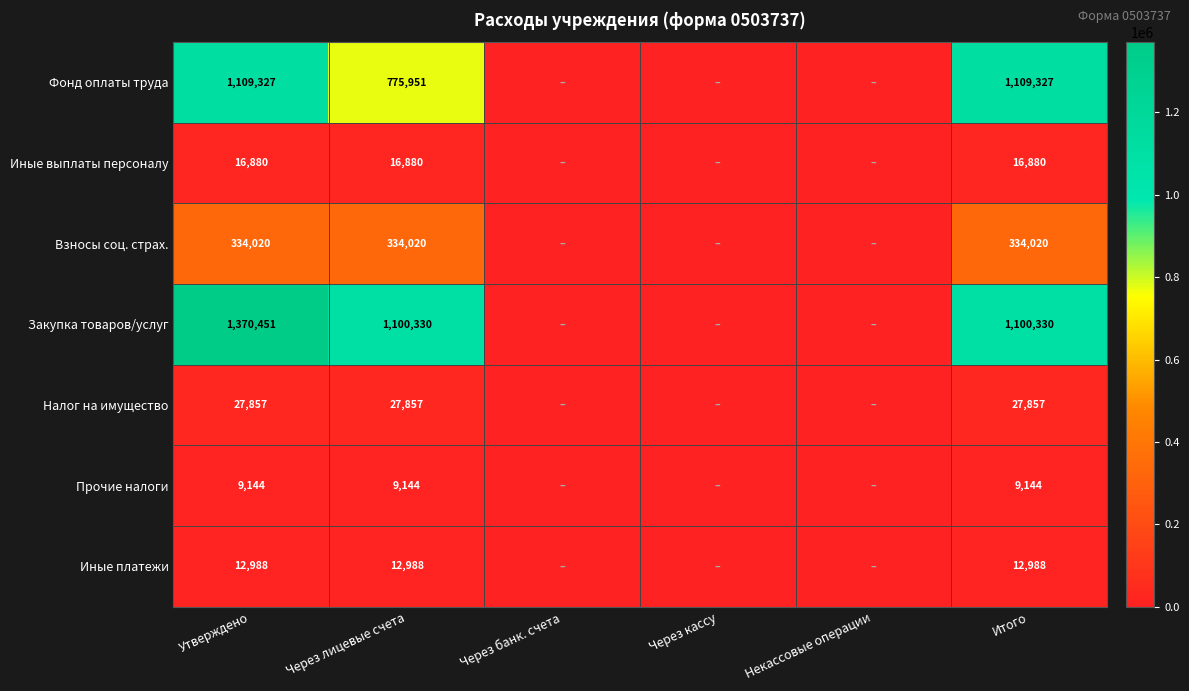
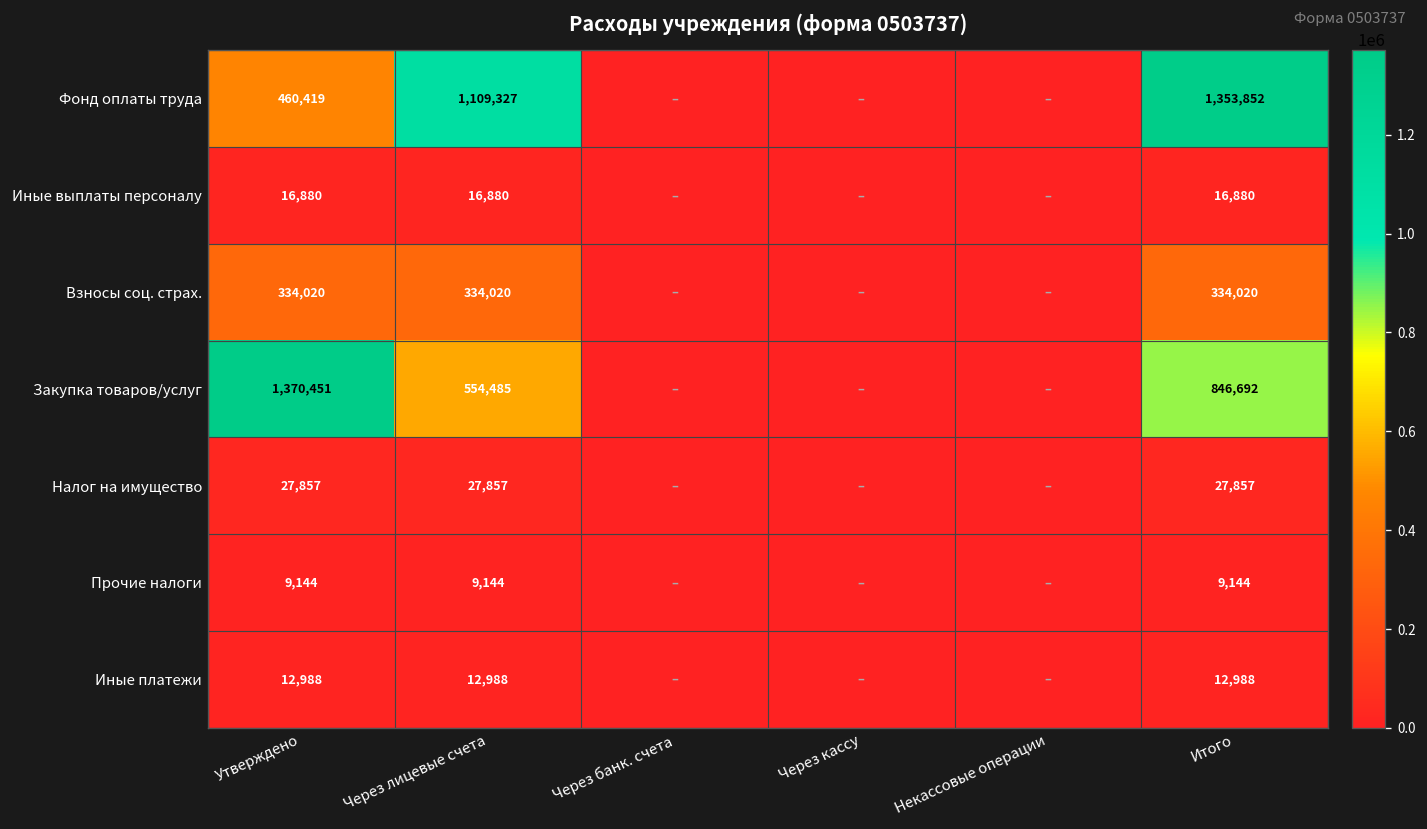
  {
    "Фонд оплаты труда": {
-     "Утверждено": "1,109,327",
-     "Через лицевые счета": "775,951",
-     "Итого": "1,109,327"
+     "Утверждено": "460,419",
+     "Через лицевые счета": "1,109,327",
+     "Итого": "1,353,852"
    },
    "Иные выплаты персоналу": {
      "Утверждено": "16,880",
      "Через лицевые счета": "16,880",
      "Итого": "16,880"
    },
    "Взносы соц. страх.": {
      "Утверждено": "334,020",
      "Через лицевые счета": "334,020",
      "Итого": "334,020"
    },
    "Закупка товаров/услуг": {
      "Утверждено": "1,370,451",
-     "Через лицевые счета": "1,100,330",
-     "Итого": "1,100,330"
+     "Через лицевые счета": "554,485",
+     "Итого": "846,692"
    },
    "Налог на имущество": {
      "Утверждено": "27,857",
      "Через лицевые счета": "27,857",
      "Итого": "27,857"
    },
    "Прочие налоги": {
      "Утверждено": "9,144",
      "Через лицевые счета": "9,144",
      "Итого": "9,144"
    },
    "Иные платежи": {
      "Утверждено": "12,988",
      "Через лицевые счета": "12,988",
      "Итого": "12,988"
    }
  }
